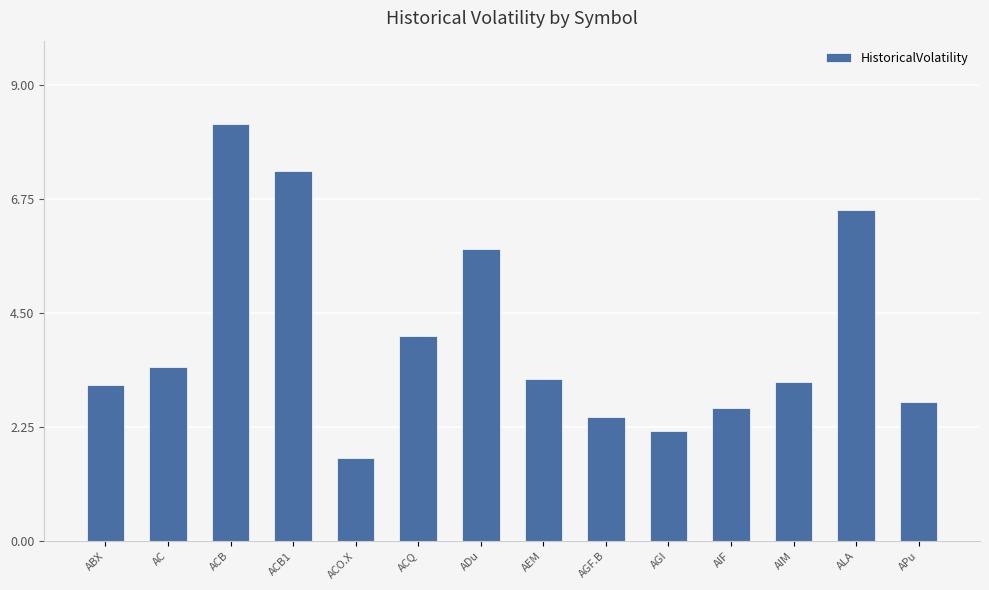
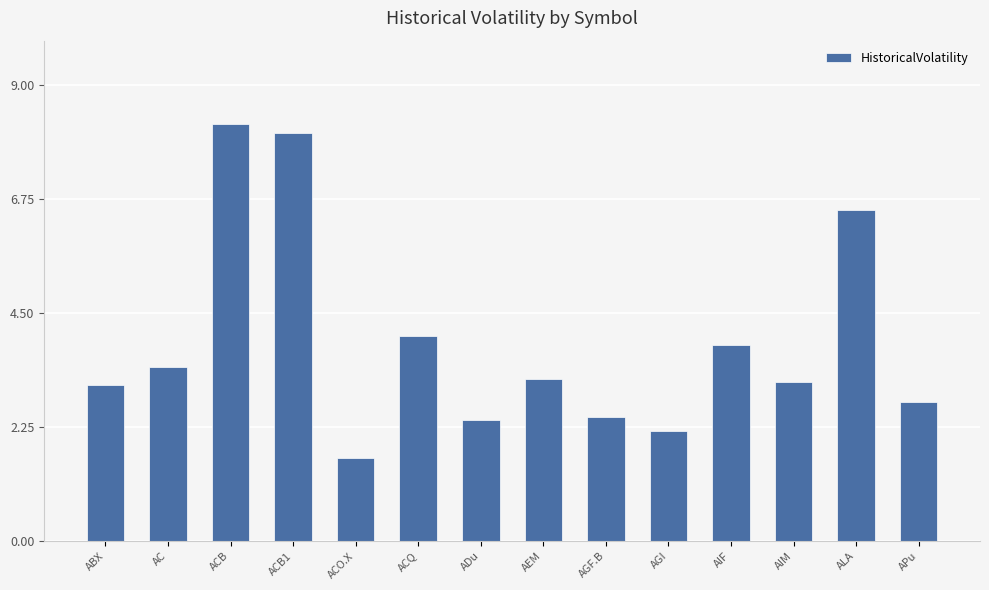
  {
    "ABX": 3.1,
    "AC": 3.4,
    "ACB": 8.2,
-   "ACB1": 7.3,
+   "ACB1": 8.1,
    "ACO.X": 1.6,
    "ACQ": 4.0,
-   "ADu": 5.8,
+   "ADu": 2.4,
    "AEM": 3.2,
    "AGF.B": 2.5,
    "AGI": 2.2,
-   "AIF": 2.6,
+   "AIF": 3.9,
    "AIM": 3.1,
    "ALA": 6.5,
    "APu": 2.7
  }
